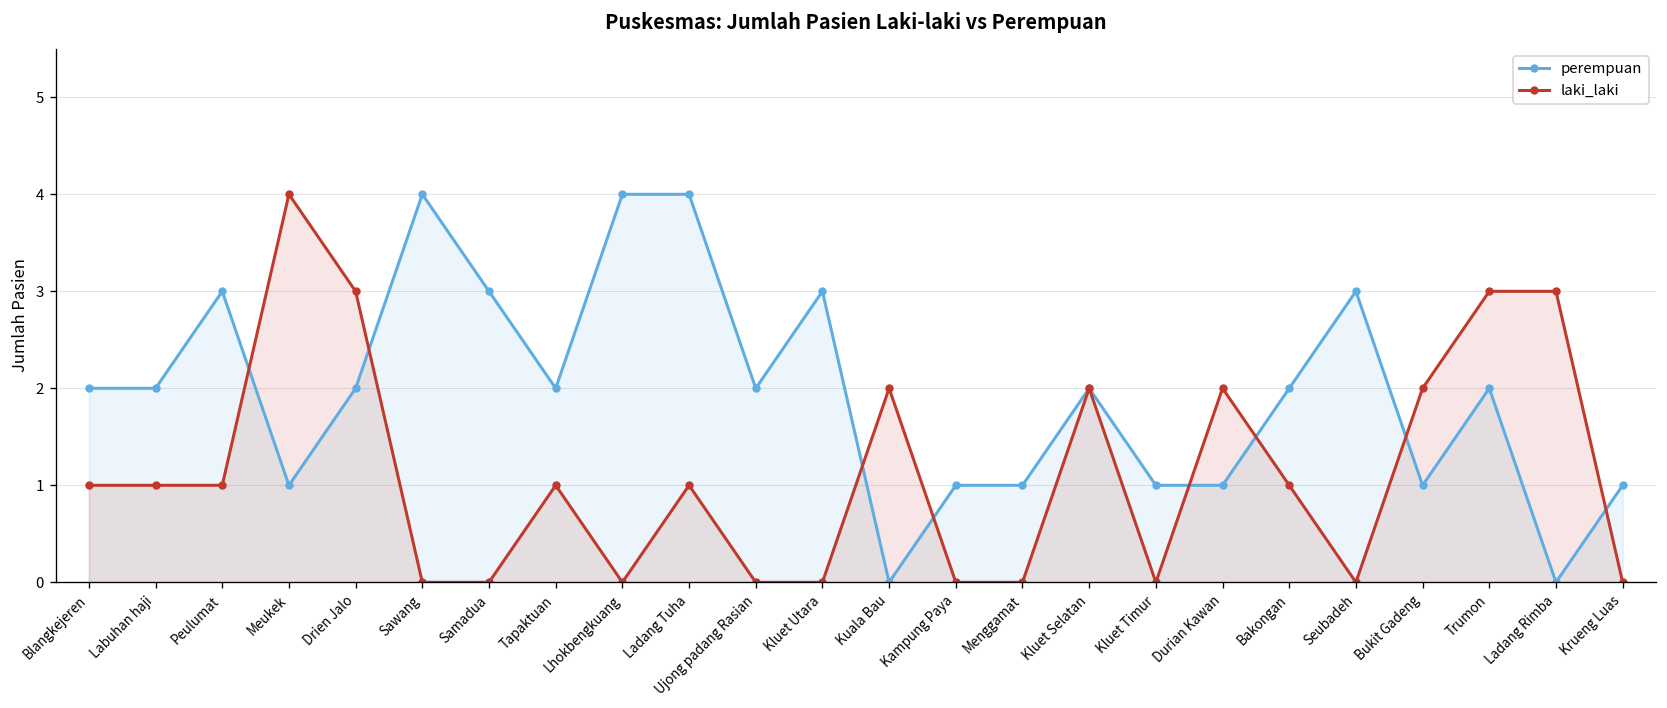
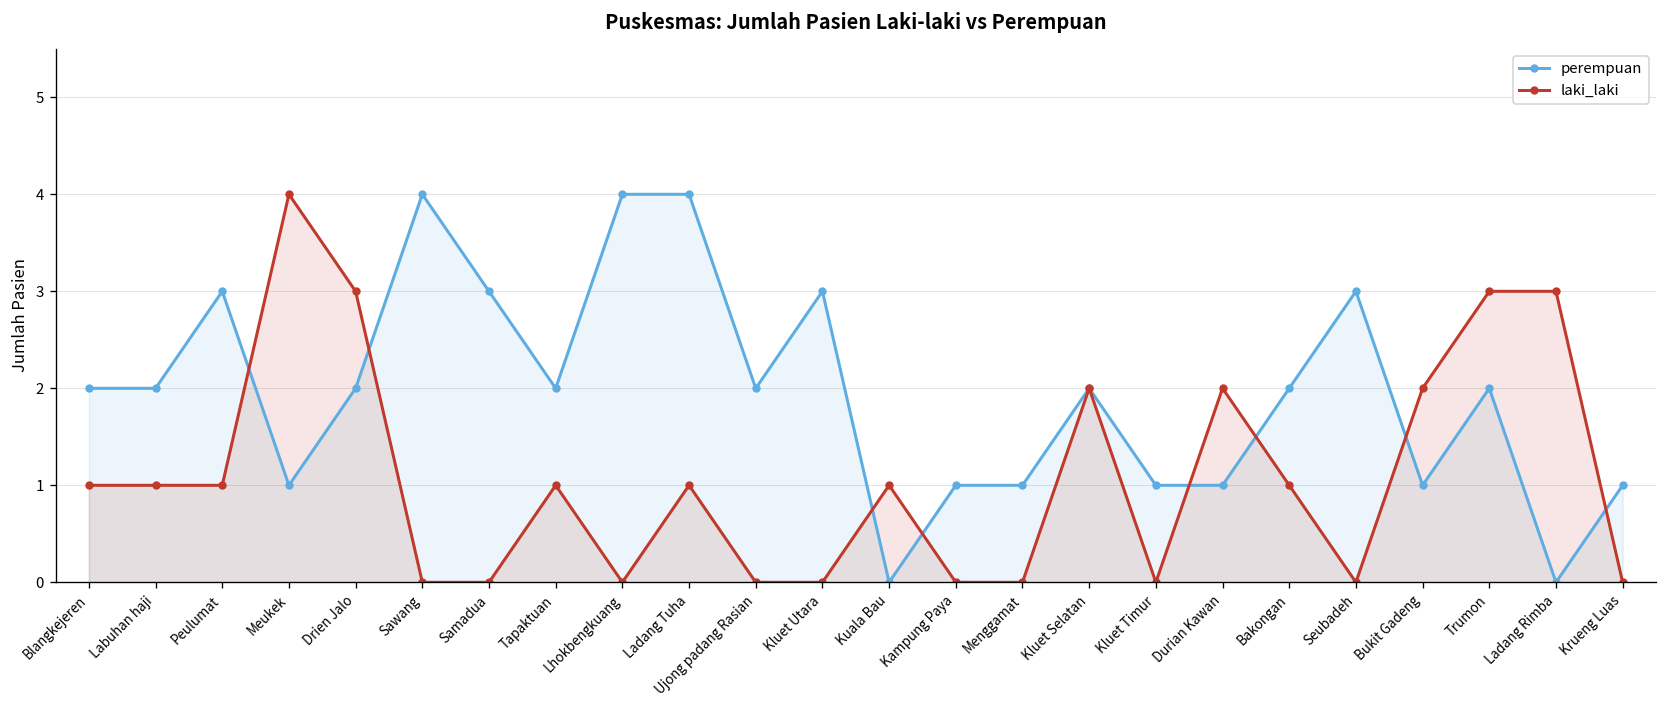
  {
    "perempuan": {
      "Blangkejeren": 2,
      "Labuhan haji": 2,
      "Peulumat": 3,
      "Meukek": 1,
      "Drien Jalo": 2,
      "Sawang": 4,
      "Samadua": 3,
      "Tapaktuan": 2,
      "Lhokbengkuang": 4,
      "Ladang Tuha": 4,
      "Ujong padang Rasian": 2,
      "Kluet Utara": 3,
      "Kuala Bau": 0,
      "Kampung Paya": 1,
      "Menggamat": 1,
      "Kluet Timur": 1,
      "Durian Kawan": 1,
      "Bakongan": 2,
      "Seubadeh": 3,
      "Bukit Gadeng": 1,
      "Trumon": 2,
      "Ladang Rimba": 0,
      "Krueng Luas": 1
    },
    "laki_laki": {
      "Blangkejeren": 1,
      "Labuhan haji": 1,
      "Peulumat": 1,
      "Meukek": 4,
      "Drien Jalo": 3,
      "Sawang": 0,
      "Samadua": 0,
      "Tapaktuan": 1,
      "Lhokbengkuang": 0,
      "Ladang Tuha": 1,
      "Ujong padang Rasian": 0,
      "Kluet Utara": 0,
-     "Kuala Bau": 2,
+     "Kuala Bau": 1,
      "Kampung Paya": 0,
      "Menggamat": 0,
      "Kluet Timur": 0,
      "Durian Kawan": 2,
      "Bakongan": 1,
      "Seubadeh": 0,
      "Bukit Gadeng": 2,
      "Trumon": 3,
      "Ladang Rimba": 3,
      "Krueng Luas": 0
    }
  }
